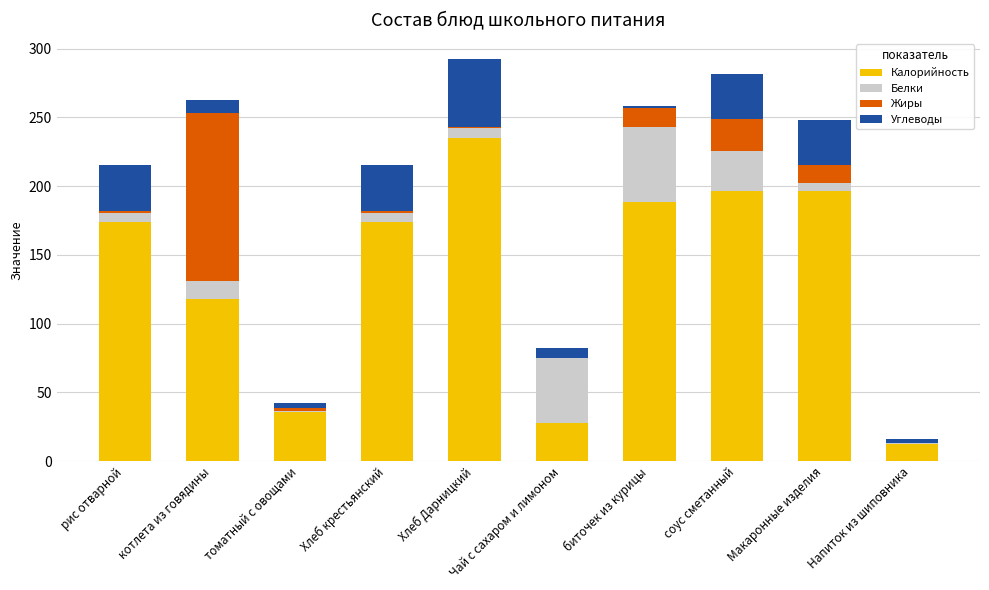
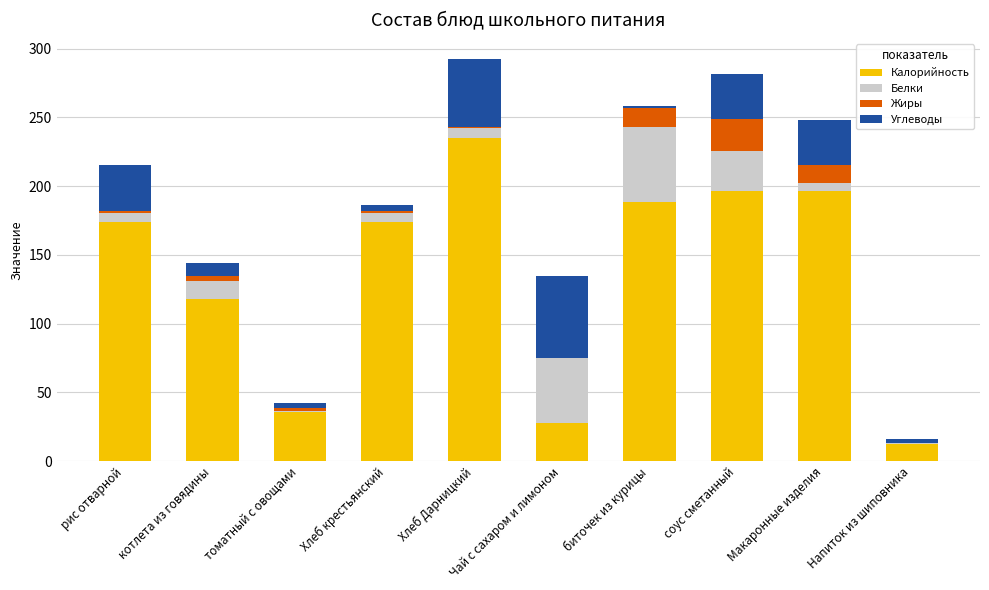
  {
    "Калорийность": {
      "рис отварной": 174,
      "котлета из говядины": 118,
      "томатный с овощами": 36,
      "Хлеб крестьянский": 174,
      "Хлеб Дарницкий": 235,
      "Чай с сахаром и лимоном": 28,
      "биточек из курицы": 188,
      "соус сметанный": 197,
      "Макаронные изделия": 197,
      "Напиток из шиповника": 13
    },
    "Белки": {
      "рис отварной": 7,
      "котлета из говядины": 13,
      "Хлеб крестьянский": 7,
      "Хлеб Дарницкий": 8,
      "Чай с сахаром и лимоном": 47,
      "биточек из курицы": 54,
      "соус сметанный": 29,
      "Макаронные изделия": 5
    },
    "Жиры": {
-     "котлета из говядины": 122,
+     "котлета из говядины": 3,
      "томатный с овощами": 2,
      "Чай с сахаром и лимоном": 0,
      "биточек из курицы": 14,
      "соус сметанный": 23,
      "Макаронные изделия": 13
    },
    "Углеводы": {
      "рис отварной": 33,
      "котлета из говядины": 9,
      "томатный с овощами": 4,
-     "Хлеб крестьянский": 33,
+     "Хлеб крестьянский": 5,
      "Хлеб Дарницкий": 49,
-     "Чай с сахаром и лимоном": 7,
+     "Чай с сахаром и лимоном": 59,
      "биточек из курицы": 2,
      "соус сметанный": 33,
      "Макаронные изделия": 33,
      "Напиток из шиповника": 2
    }
  }
